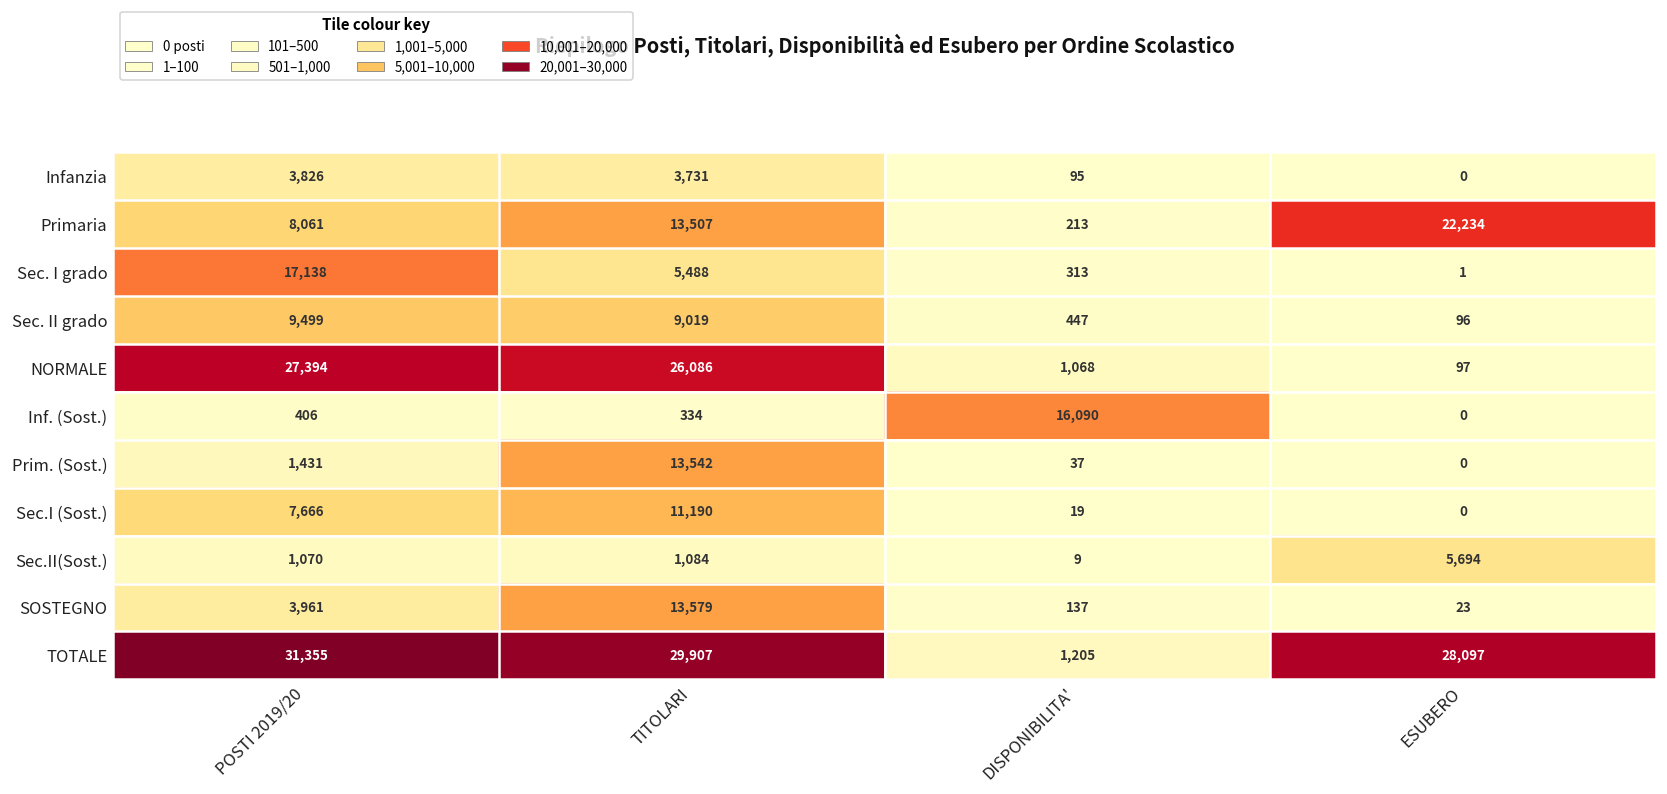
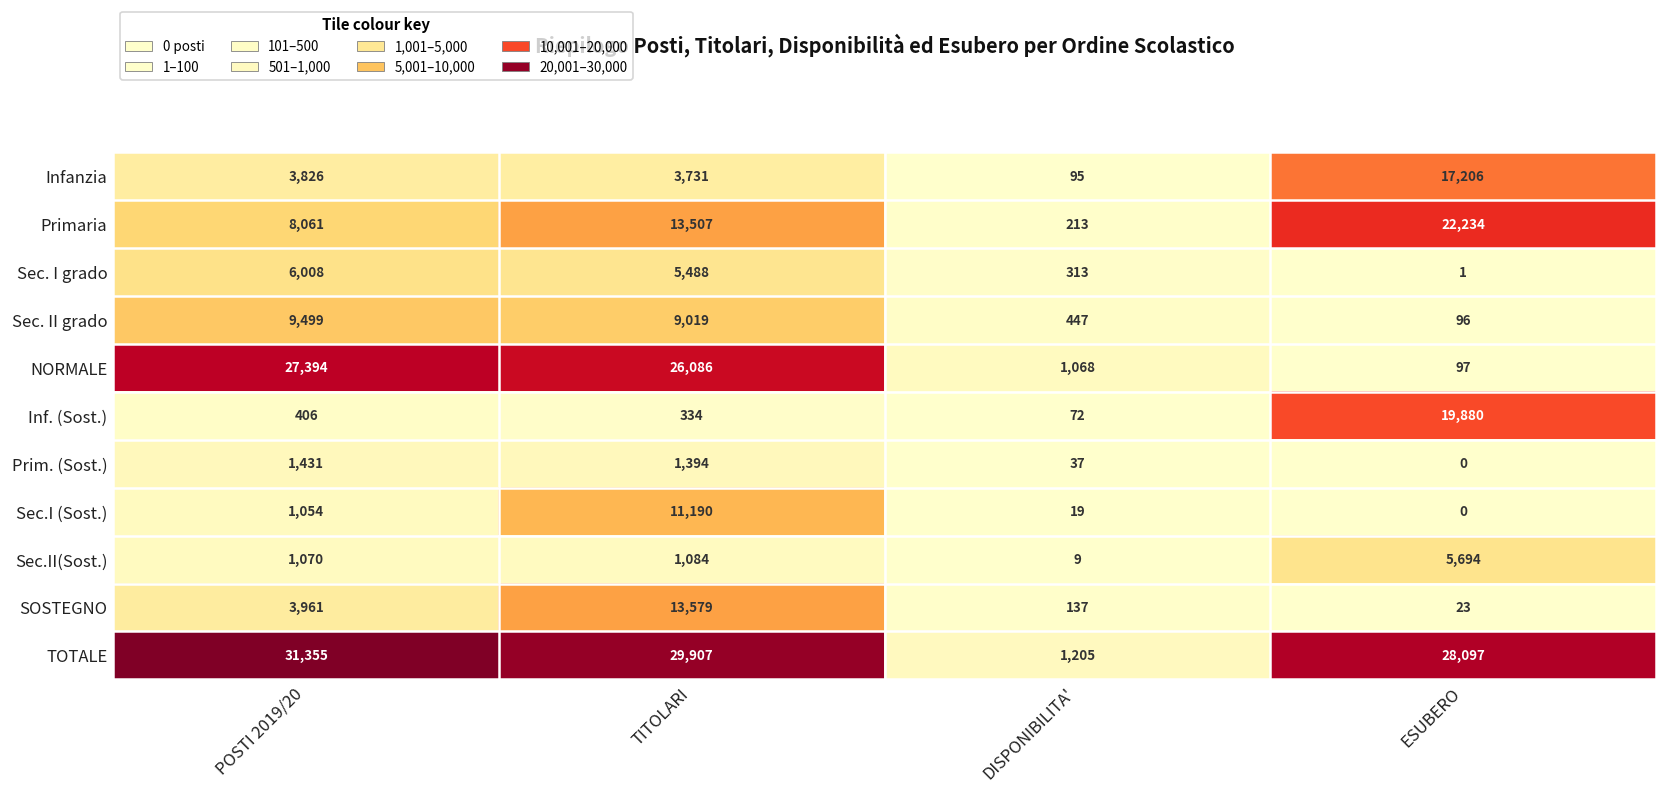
  {
    "Infanzia": {
      "POSTI 2019/20": "3,826",
      "TITOLARI": "3,731",
      "DISPONIBILITA'": "95",
-     "ESUBERO": "0"
+     "ESUBERO": "17,206"
    },
    "Primaria": {
      "POSTI 2019/20": "8,061",
      "TITOLARI": "13,507",
      "DISPONIBILITA'": "213",
      "ESUBERO": "22,234"
    },
    "Sec. I grado": {
-     "POSTI 2019/20": "17,138",
+     "POSTI 2019/20": "6,008",
      "TITOLARI": "5,488",
      "DISPONIBILITA'": "313",
      "ESUBERO": "1"
    },
    "Sec. II grado": {
      "POSTI 2019/20": "9,499",
      "TITOLARI": "9,019",
      "DISPONIBILITA'": "447",
      "ESUBERO": "96"
    },
    "NORMALE": {
      "POSTI 2019/20": "27,394",
      "TITOLARI": "26,086",
      "DISPONIBILITA'": "1,068",
      "ESUBERO": "97"
    },
    "Inf. (Sost.)": {
      "POSTI 2019/20": "406",
      "TITOLARI": "334",
-     "DISPONIBILITA'": "16,090",
-     "ESUBERO": "0"
+     "DISPONIBILITA'": "72",
+     "ESUBERO": "19,880"
    },
    "Prim. (Sost.)": {
      "POSTI 2019/20": "1,431",
-     "TITOLARI": "13,542",
+     "TITOLARI": "1,394",
      "DISPONIBILITA'": "37",
      "ESUBERO": "0"
    },
    "Sec.I (Sost.)": {
-     "POSTI 2019/20": "7,666",
+     "POSTI 2019/20": "1,054",
      "TITOLARI": "11,190",
      "DISPONIBILITA'": "19",
      "ESUBERO": "0"
    },
    "Sec.II(Sost.)": {
      "POSTI 2019/20": "1,070",
      "TITOLARI": "1,084",
      "DISPONIBILITA'": "9",
      "ESUBERO": "5,694"
    },
    "SOSTEGNO": {
      "POSTI 2019/20": "3,961",
      "TITOLARI": "13,579",
      "DISPONIBILITA'": "137",
      "ESUBERO": "23"
    },
    "TOTALE": {
      "POSTI 2019/20": "31,355",
      "TITOLARI": "29,907",
      "DISPONIBILITA'": "1,205",
      "ESUBERO": "28,097"
    }
  }
